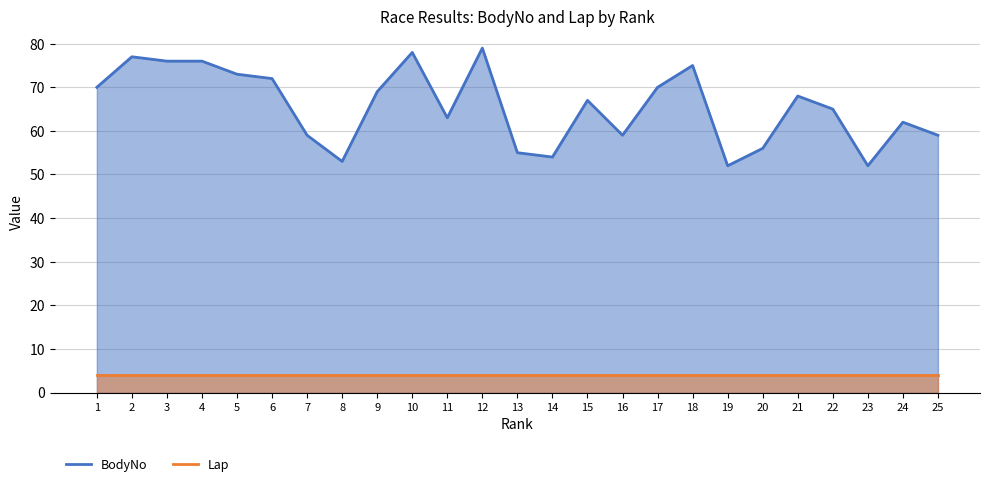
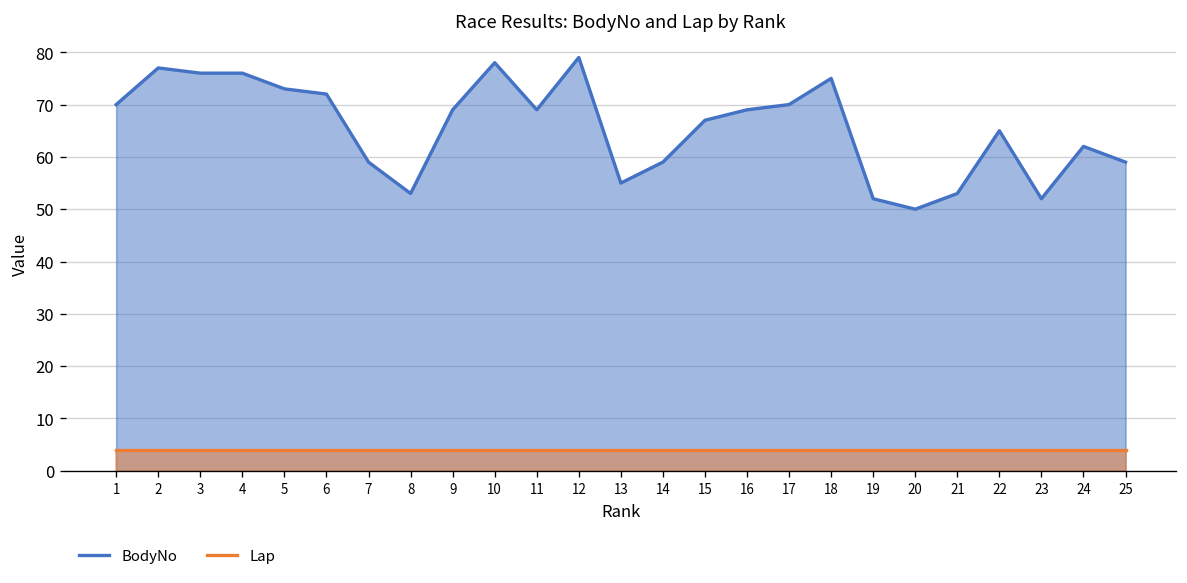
  {
    "BodyNo": {
      "1": 70,
      "2": 77,
      "3": 76,
      "4": 76,
      "5": 73,
      "6": 72,
      "7": 59,
      "8": 53,
      "9": 69,
      "10": 78,
-     "11": 63,
+     "11": 69,
      "12": 79,
      "13": 55,
-     "14": 54,
+     "14": 59,
      "15": 67,
-     "16": 59,
+     "16": 69,
      "17": 70,
      "18": 75,
      "19": 52,
-     "20": 56,
-     "21": 68,
+     "20": 50,
+     "21": 53,
      "22": 65,
      "23": 52,
      "24": 62,
      "25": 59
    },
    "Lap": {
      "1": 4,
      "2": 4,
      "3": 4,
      "4": 4,
      "5": 4,
      "6": 4,
      "7": 4,
      "8": 4,
      "9": 4,
      "10": 4,
      "11": 4,
      "12": 4,
      "13": 4,
      "14": 4,
      "15": 4,
      "16": 4,
      "17": 4,
      "18": 4,
      "19": 4,
      "20": 4,
      "21": 4,
      "22": 4,
      "23": 4,
      "24": 4,
      "25": 4
    }
  }
